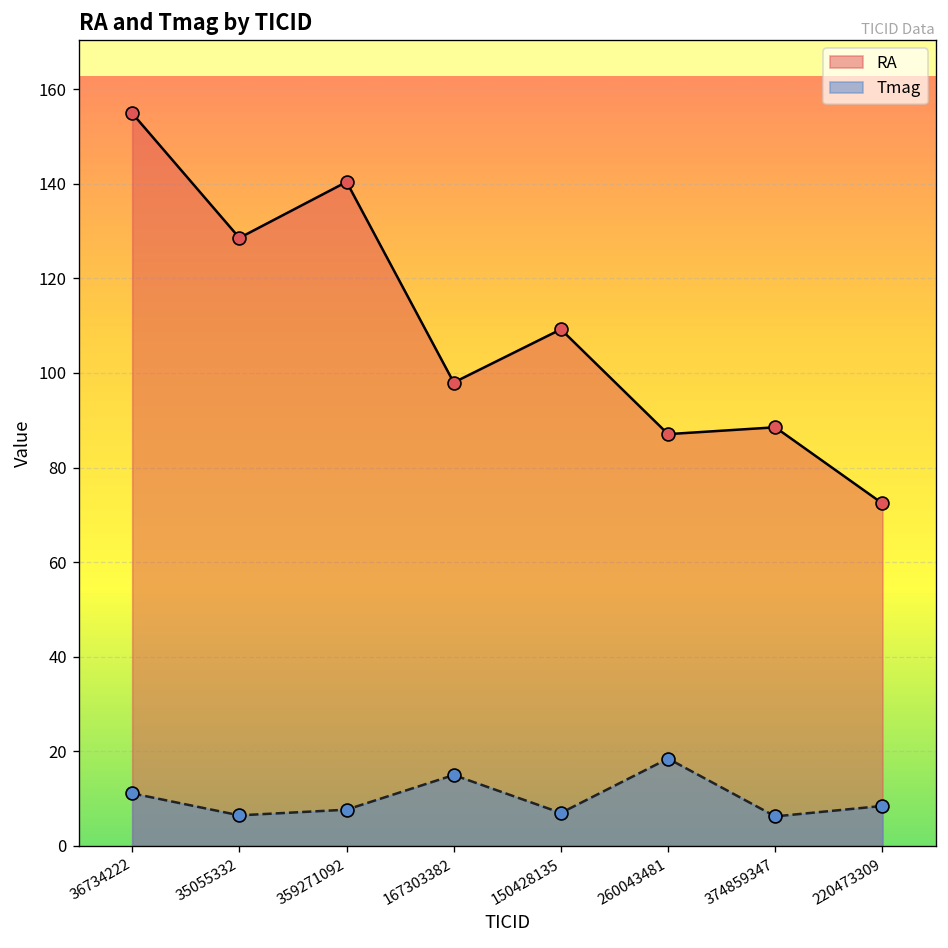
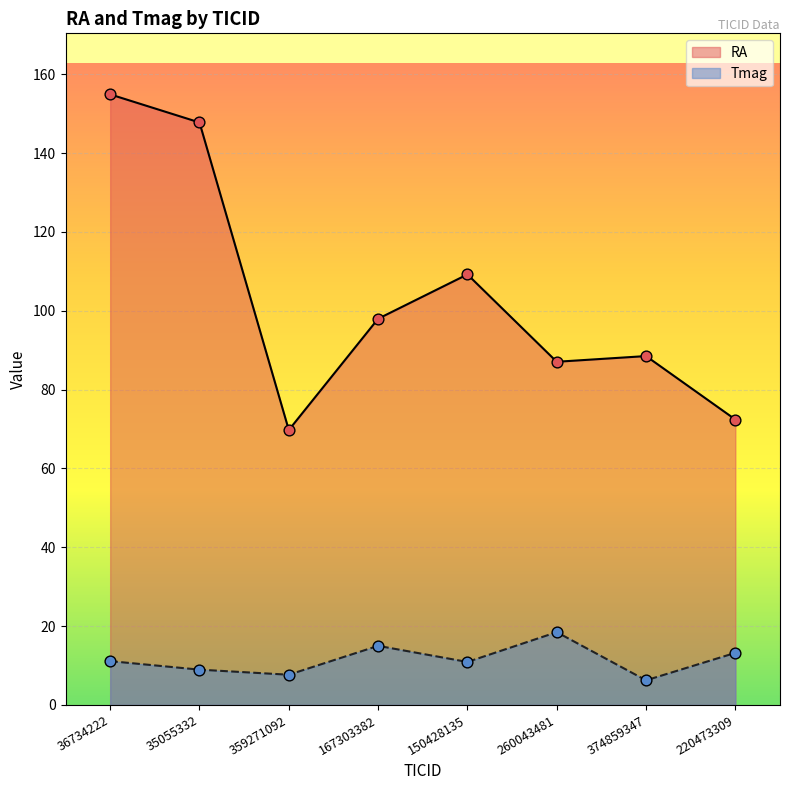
  {
    "RA": {
      "36734222": 155,
-     "35055332": 129,
-     "359271092": 140,
+     "35055332": 148,
+     "359271092": 70,
      "167303382": 98,
      "150428135": 109,
      "260043481": 87,
      "374859347": 89,
      "220473309": 72
    },
    "Tmag": {
      "36734222": 11,
-     "35055332": 6,
+     "35055332": 9,
      "359271092": 8,
      "167303382": 15,
-     "150428135": 7,
+     "150428135": 11,
      "260043481": 18,
      "374859347": 6,
-     "220473309": 8
+     "220473309": 13
    }
  }
